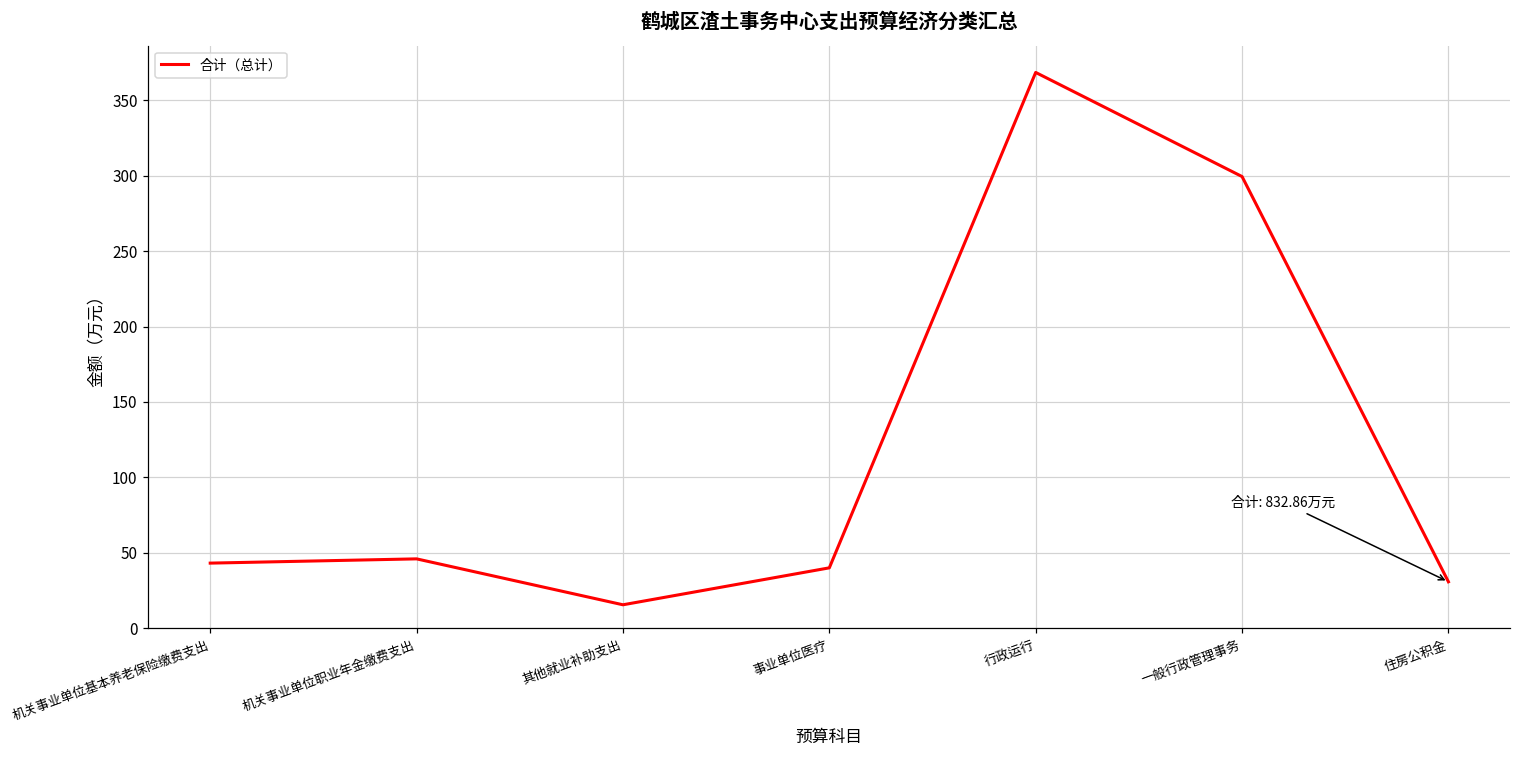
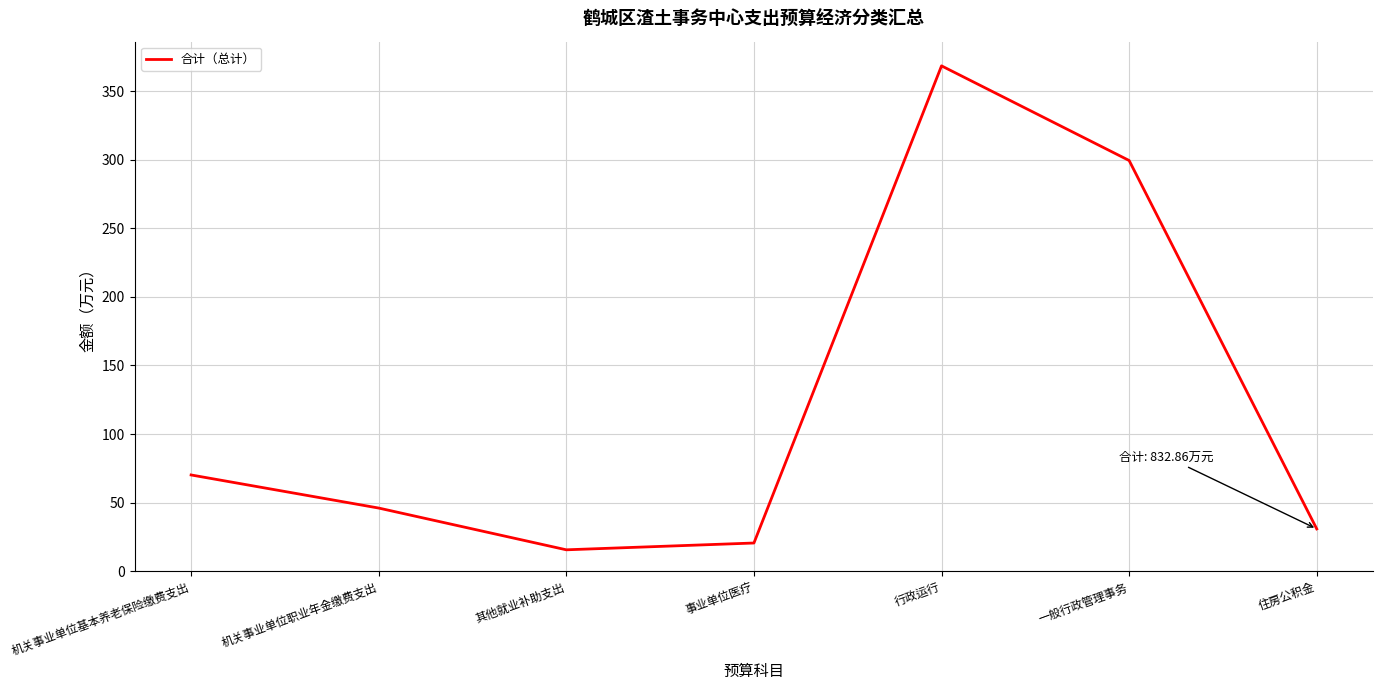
  {
-   "机关事业单位基本养老保险缴费支出": 43,
+   "机关事业单位基本养老保险缴费支出": 70,
    "机关事业单位职业年金缴费支出": 46,
    "其他就业补助支出": 16,
-   "事业单位医疗": 40,
+   "事业单位医疗": 21,
    "行政运行": 368,
    "一般行政管理事务": 299
  }
